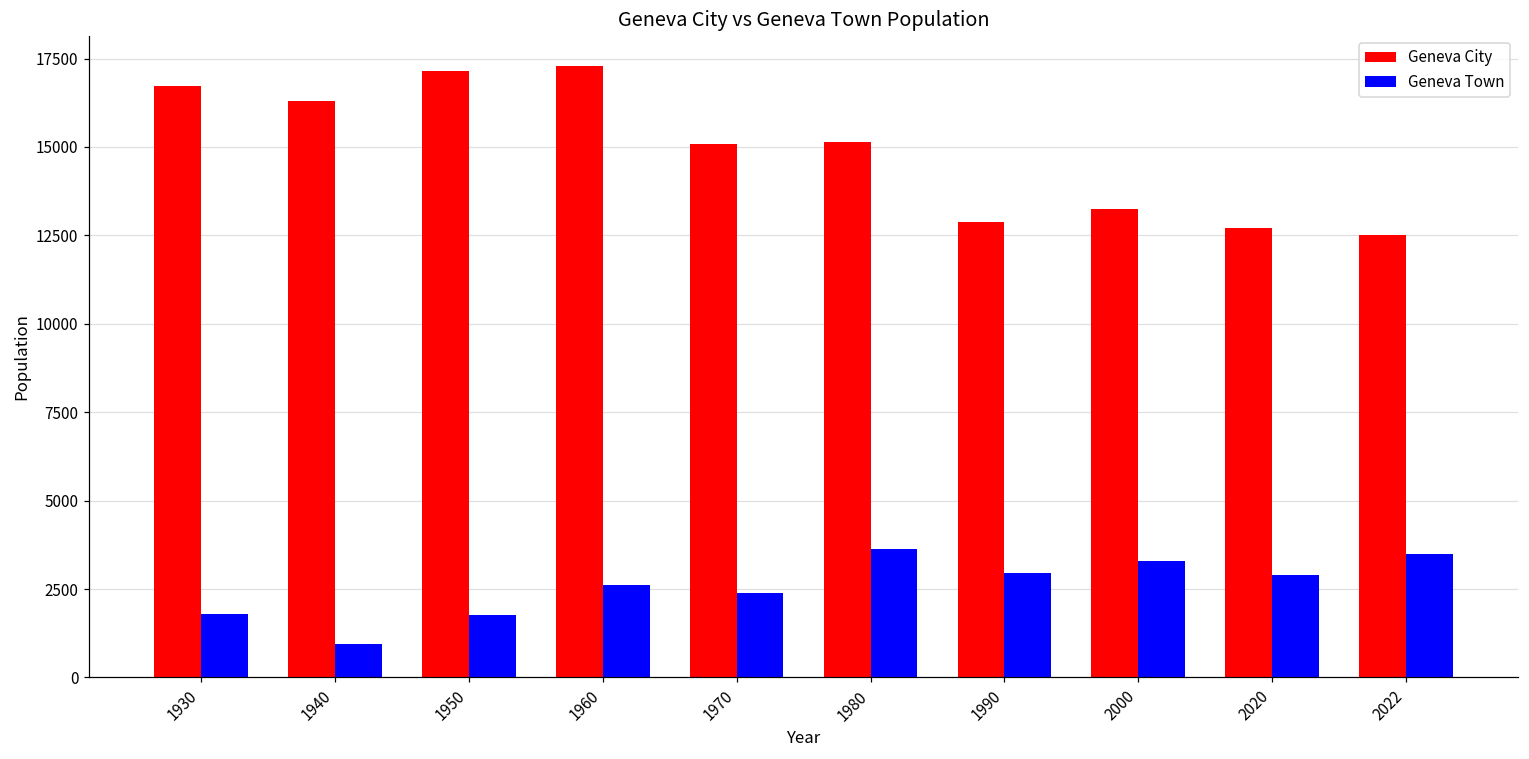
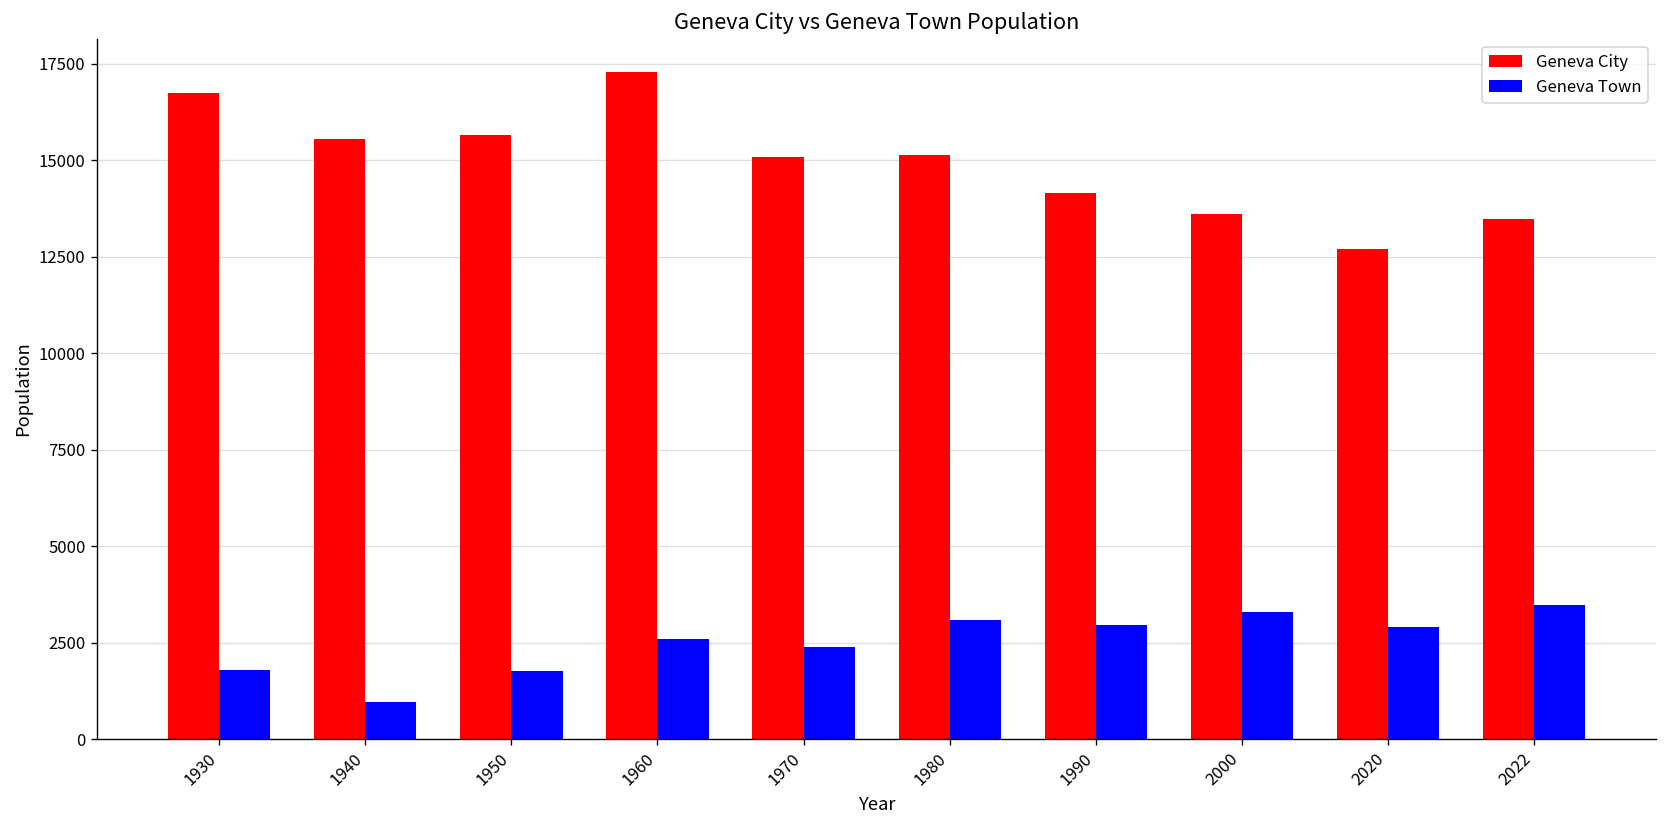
  {
    "Geneva City": {
      "1930": 16700,
-     "1940": 16300,
-     "1950": 17100,
+     "1940": 15600,
+     "1950": 15700,
      "1960": 17300,
      "1970": 15100,
      "1980": 15100,
-     "1990": 12900,
-     "2000": 13200,
+     "1990": 14100,
+     "2000": 13600,
      "2020": 12700,
-     "2022": 12500
+     "2022": 13500
    },
    "Geneva Town": {
      "1930": 1800,
      "1940": 900,
      "1950": 1800,
      "1960": 2600,
      "1970": 2400,
-     "1980": 3600,
+     "1980": 3100,
      "1990": 3000,
      "2000": 3300,
      "2020": 2900,
      "2022": 3500
    }
  }
